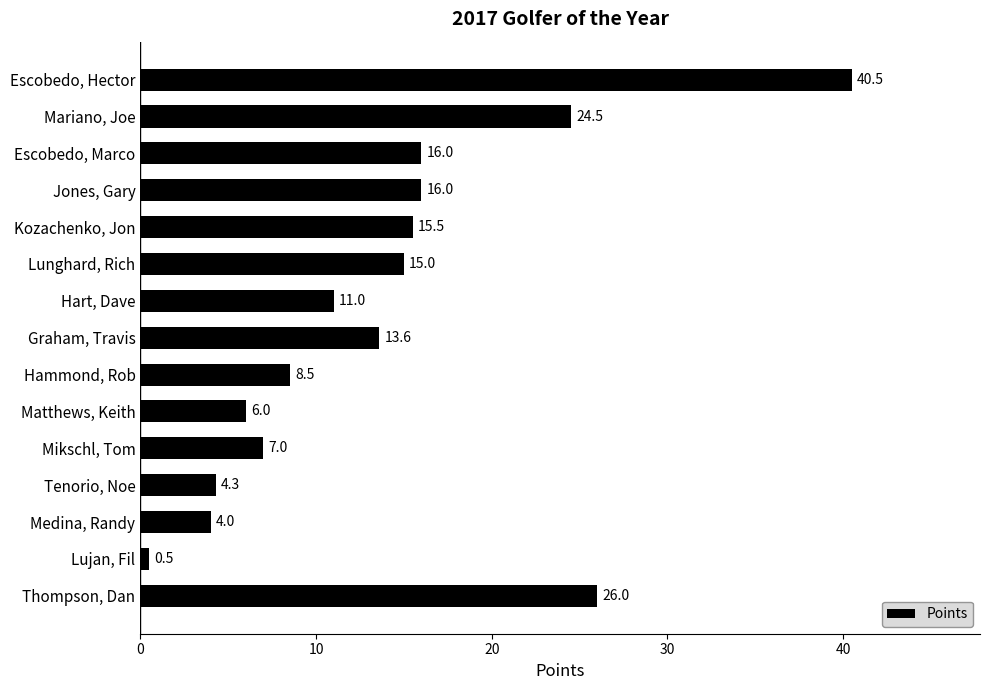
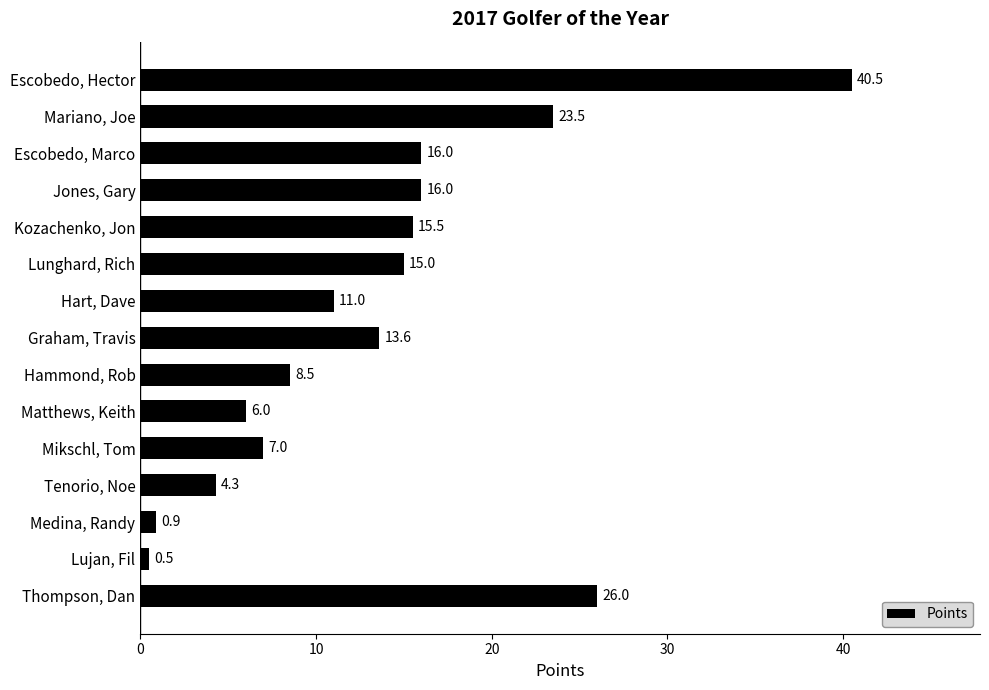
  {
    "Escobedo, Hector": 40.5,
-   "Mariano, Joe": 24.5,
+   "Mariano, Joe": 23.5,
    "Escobedo, Marco": 16.0,
    "Jones, Gary": 16.0,
    "Kozachenko, Jon": 15.5,
    "Lunghard, Rich": 15.0,
    "Hart, Dave": 11.0,
    "Graham, Travis": 13.6,
    "Hammond, Rob": 8.5,
    "Matthews, Keith": 6.0,
    "Mikschl, Tom": 7.0,
    "Tenorio, Noe": 4.3,
-   "Medina, Randy": 4.0,
+   "Medina, Randy": 0.9,
    "Lujan, Fil": 0.5,
    "Thompson, Dan": 26.0
  }
